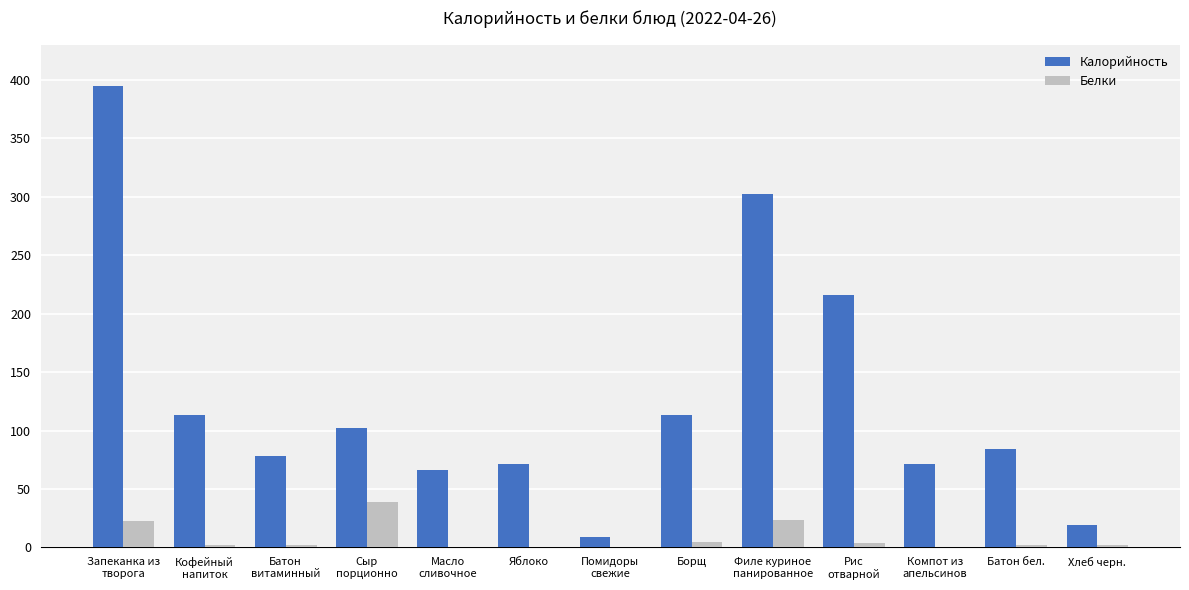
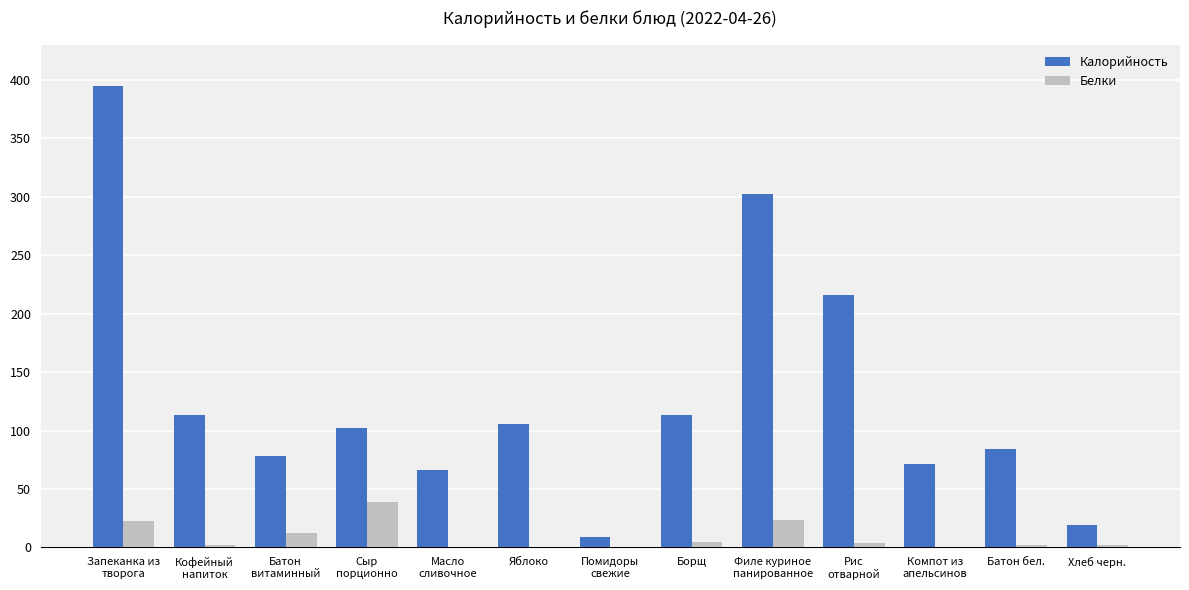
  {
    "Калорийность": {
      "Запеканка из творога": 395,
      "Кофейный напиток": 113,
      "Батон витаминный": 78,
      "Сыр порционно": 102,
      "Масло сливочное": 66,
-     "Яблоко": 71,
+     "Яблоко": 106,
      "Помидоры свежие": 9,
      "Борщ": 113,
      "Филе куриное панированное": 302,
      "Рис отварной": 216,
      "Компот из апельсинов": 71,
      "Батон бел.": 84,
      "Хлеб черн.": 19
    },
    "Белки": {
      "Запеканка из творога": 23,
      "Кофейный напиток": 2,
-     "Батон витаминный": 2,
+     "Батон витаминный": 12,
      "Сыр порционно": 39,
      "Борщ": 5,
      "Филе куриное панированное": 24,
      "Рис отварной": 4
    }
  }
